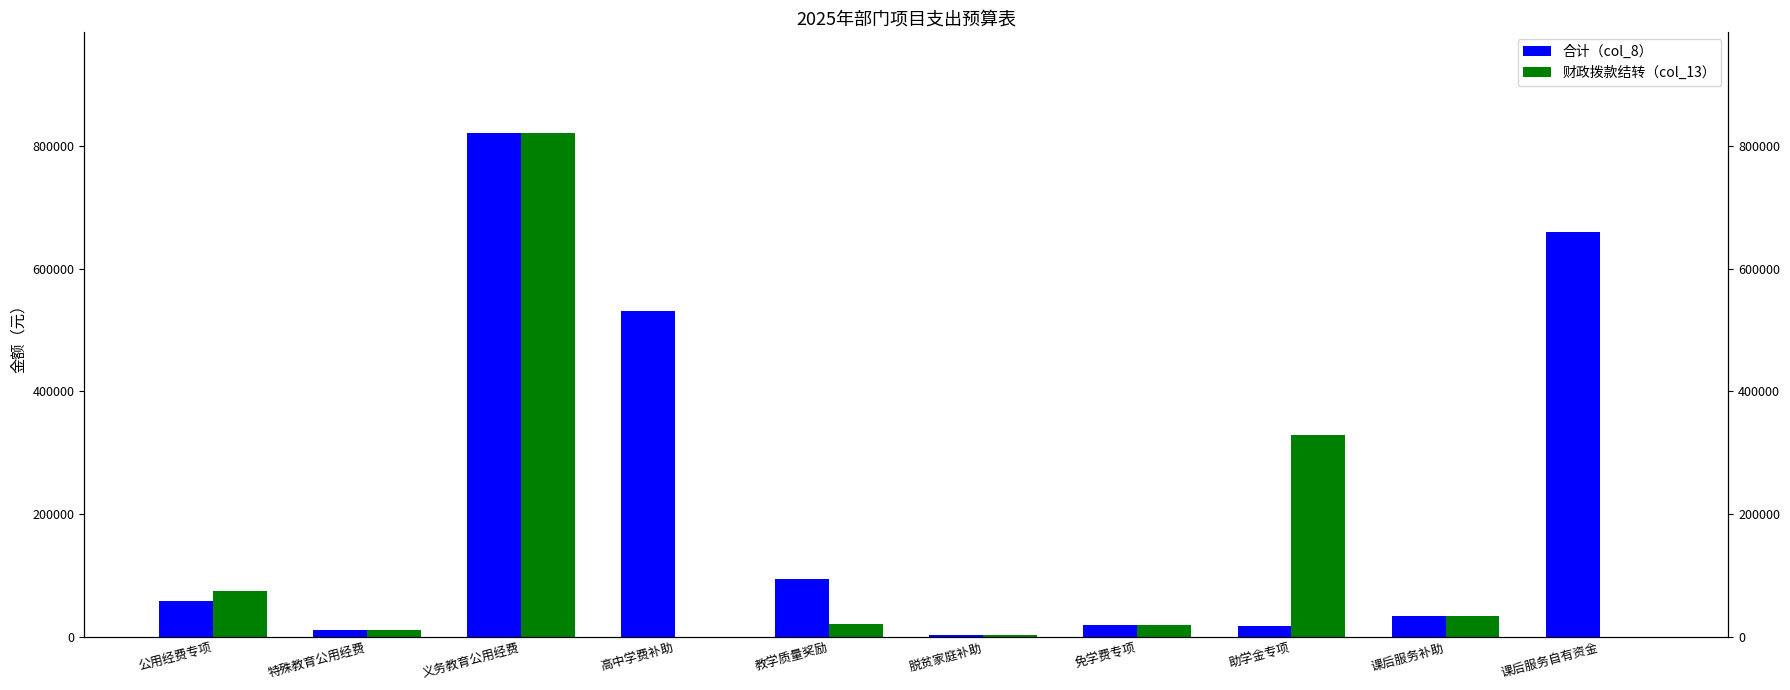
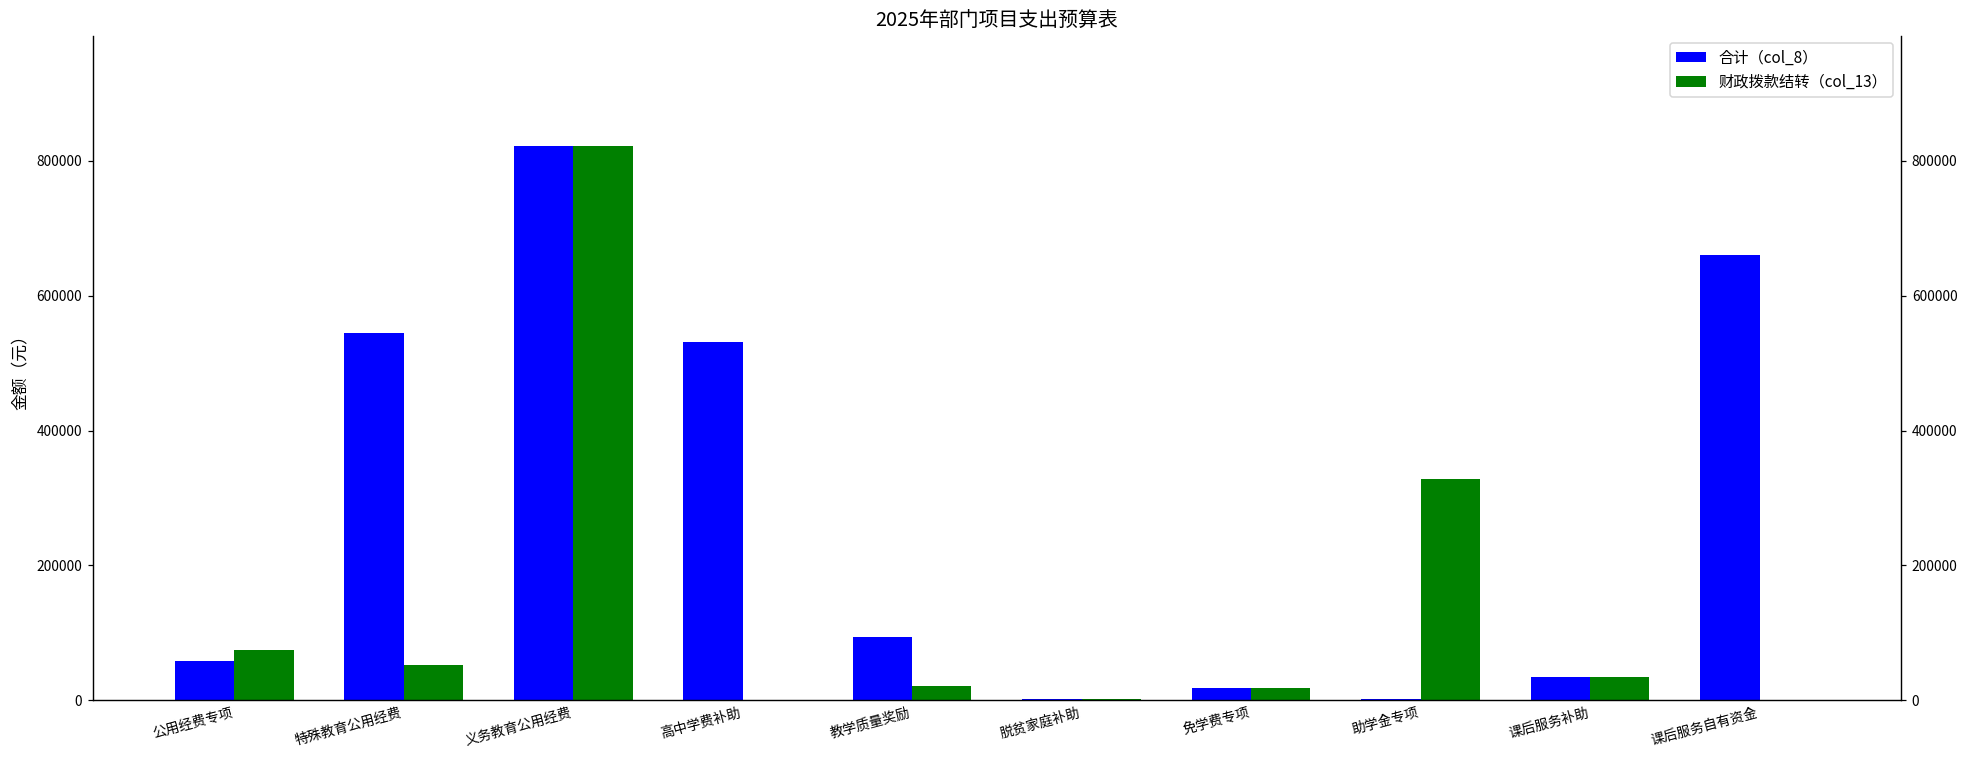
  {
    "合计（col_8）": {
      "公用经费专项": 60000,
-     "特殊教育公用经费": 10000,
+     "特殊教育公用经费": 540000,
      "义务教育公用经费": 820000,
      "高中学费补助": 530000,
      "教学质量奖励": 90000,
      "免学费专项": 20000,
-     "助学金专项": 20000,
+     "助学金专项": 0,
      "课后服务补助": 30000,
      "课后服务自有资金": 660000
    },
    "财政拨款结转（col_13）": {
      "公用经费专项": 80000,
-     "特殊教育公用经费": 10000,
+     "特殊教育公用经费": 50000,
      "义务教育公用经费": 820000,
      "高中学费补助": 0,
      "教学质量奖励": 20000,
      "免学费专项": 20000,
      "助学金专项": 330000,
      "课后服务补助": 30000,
      "课后服务自有资金": 0
    }
  }
